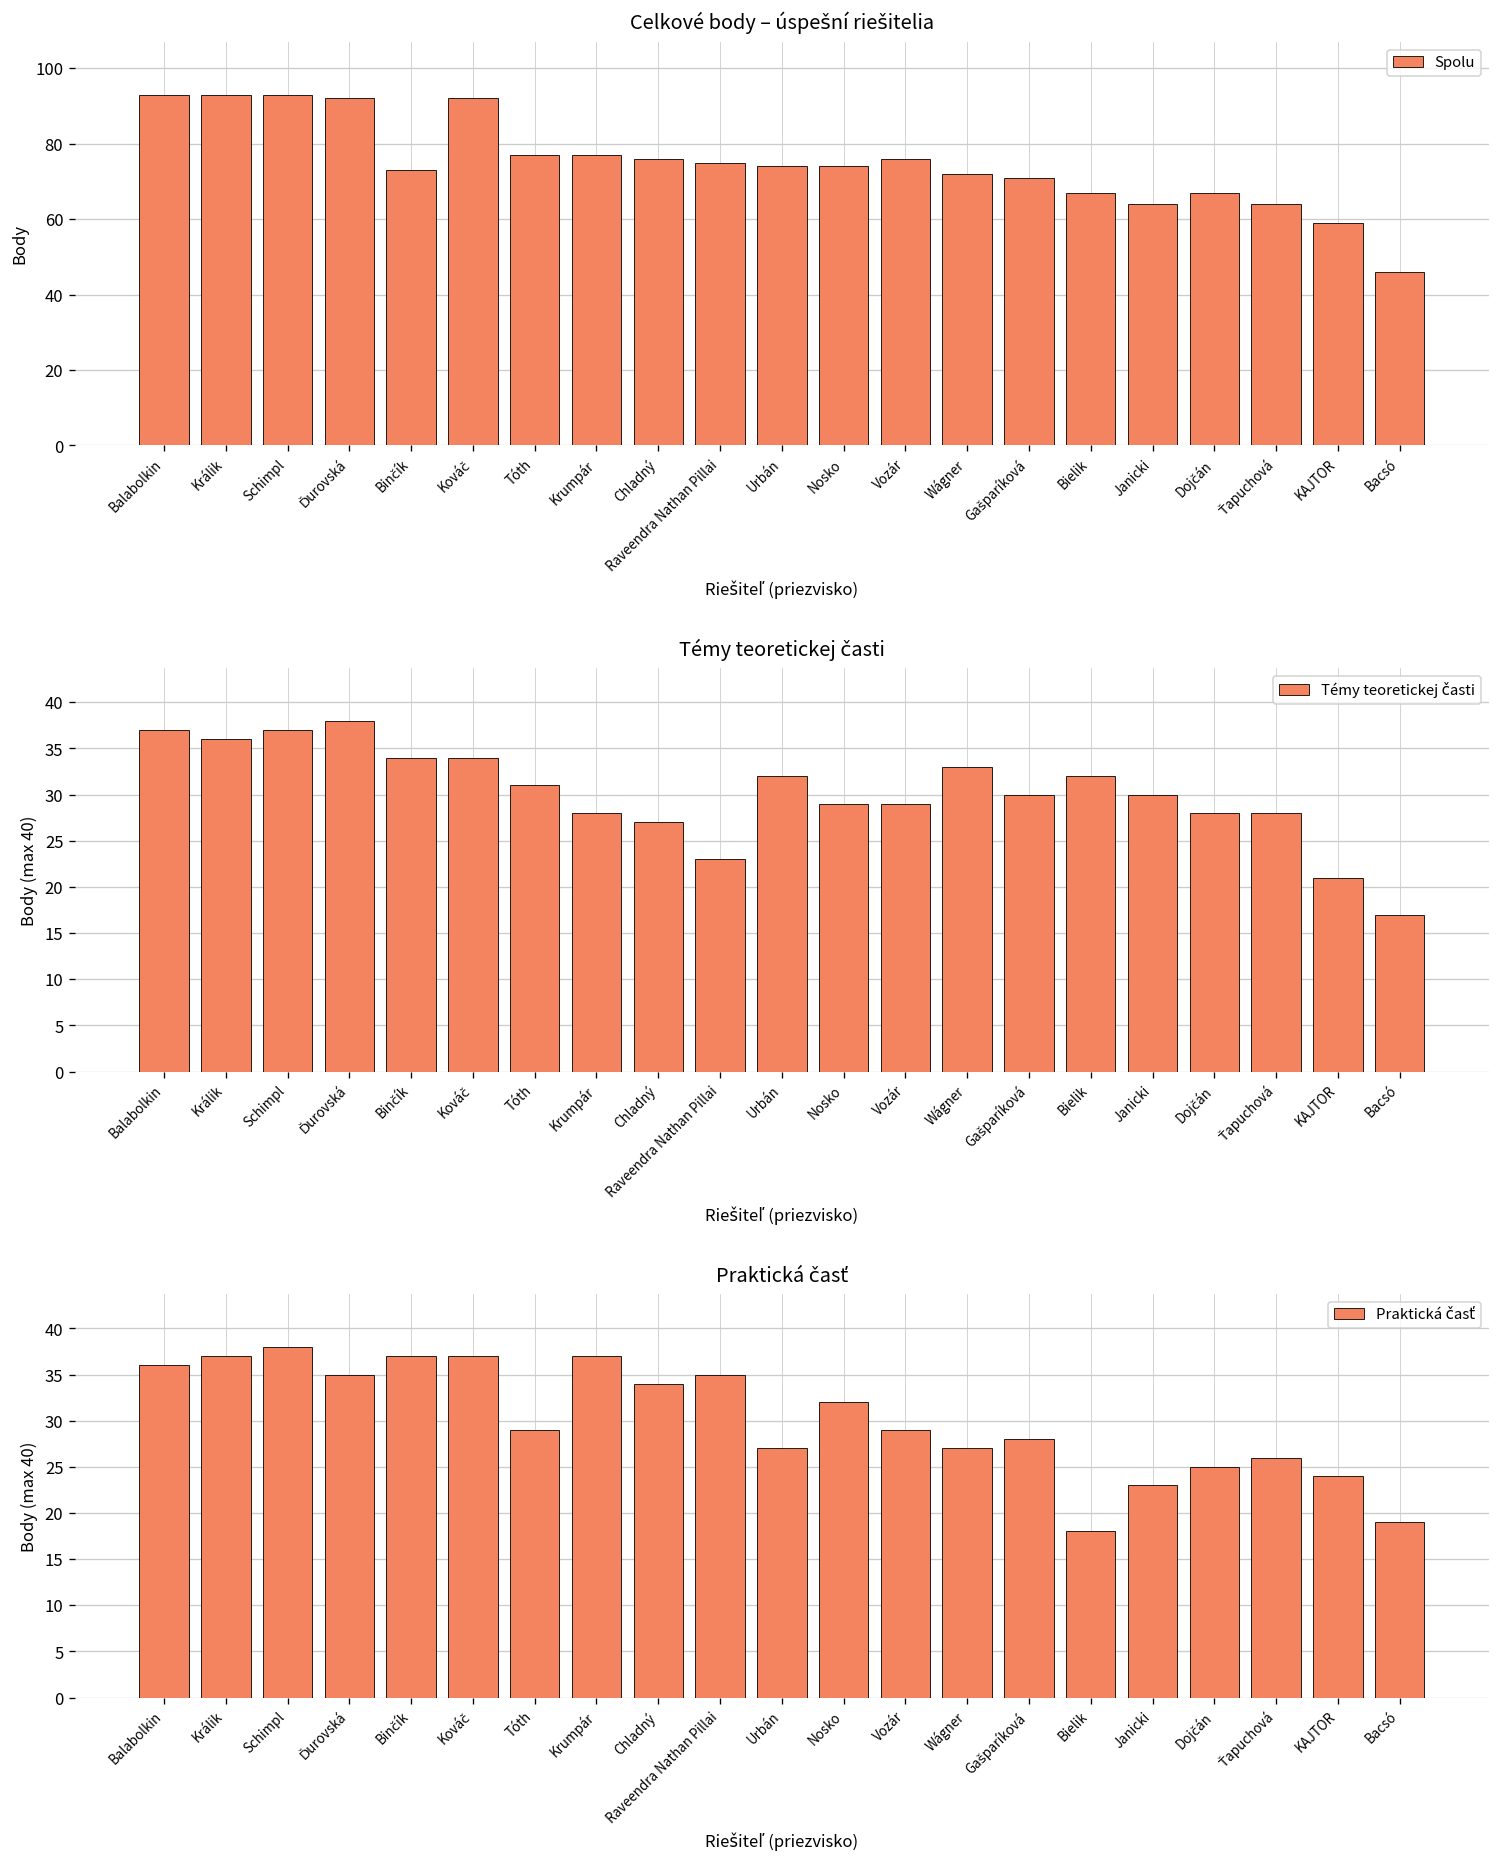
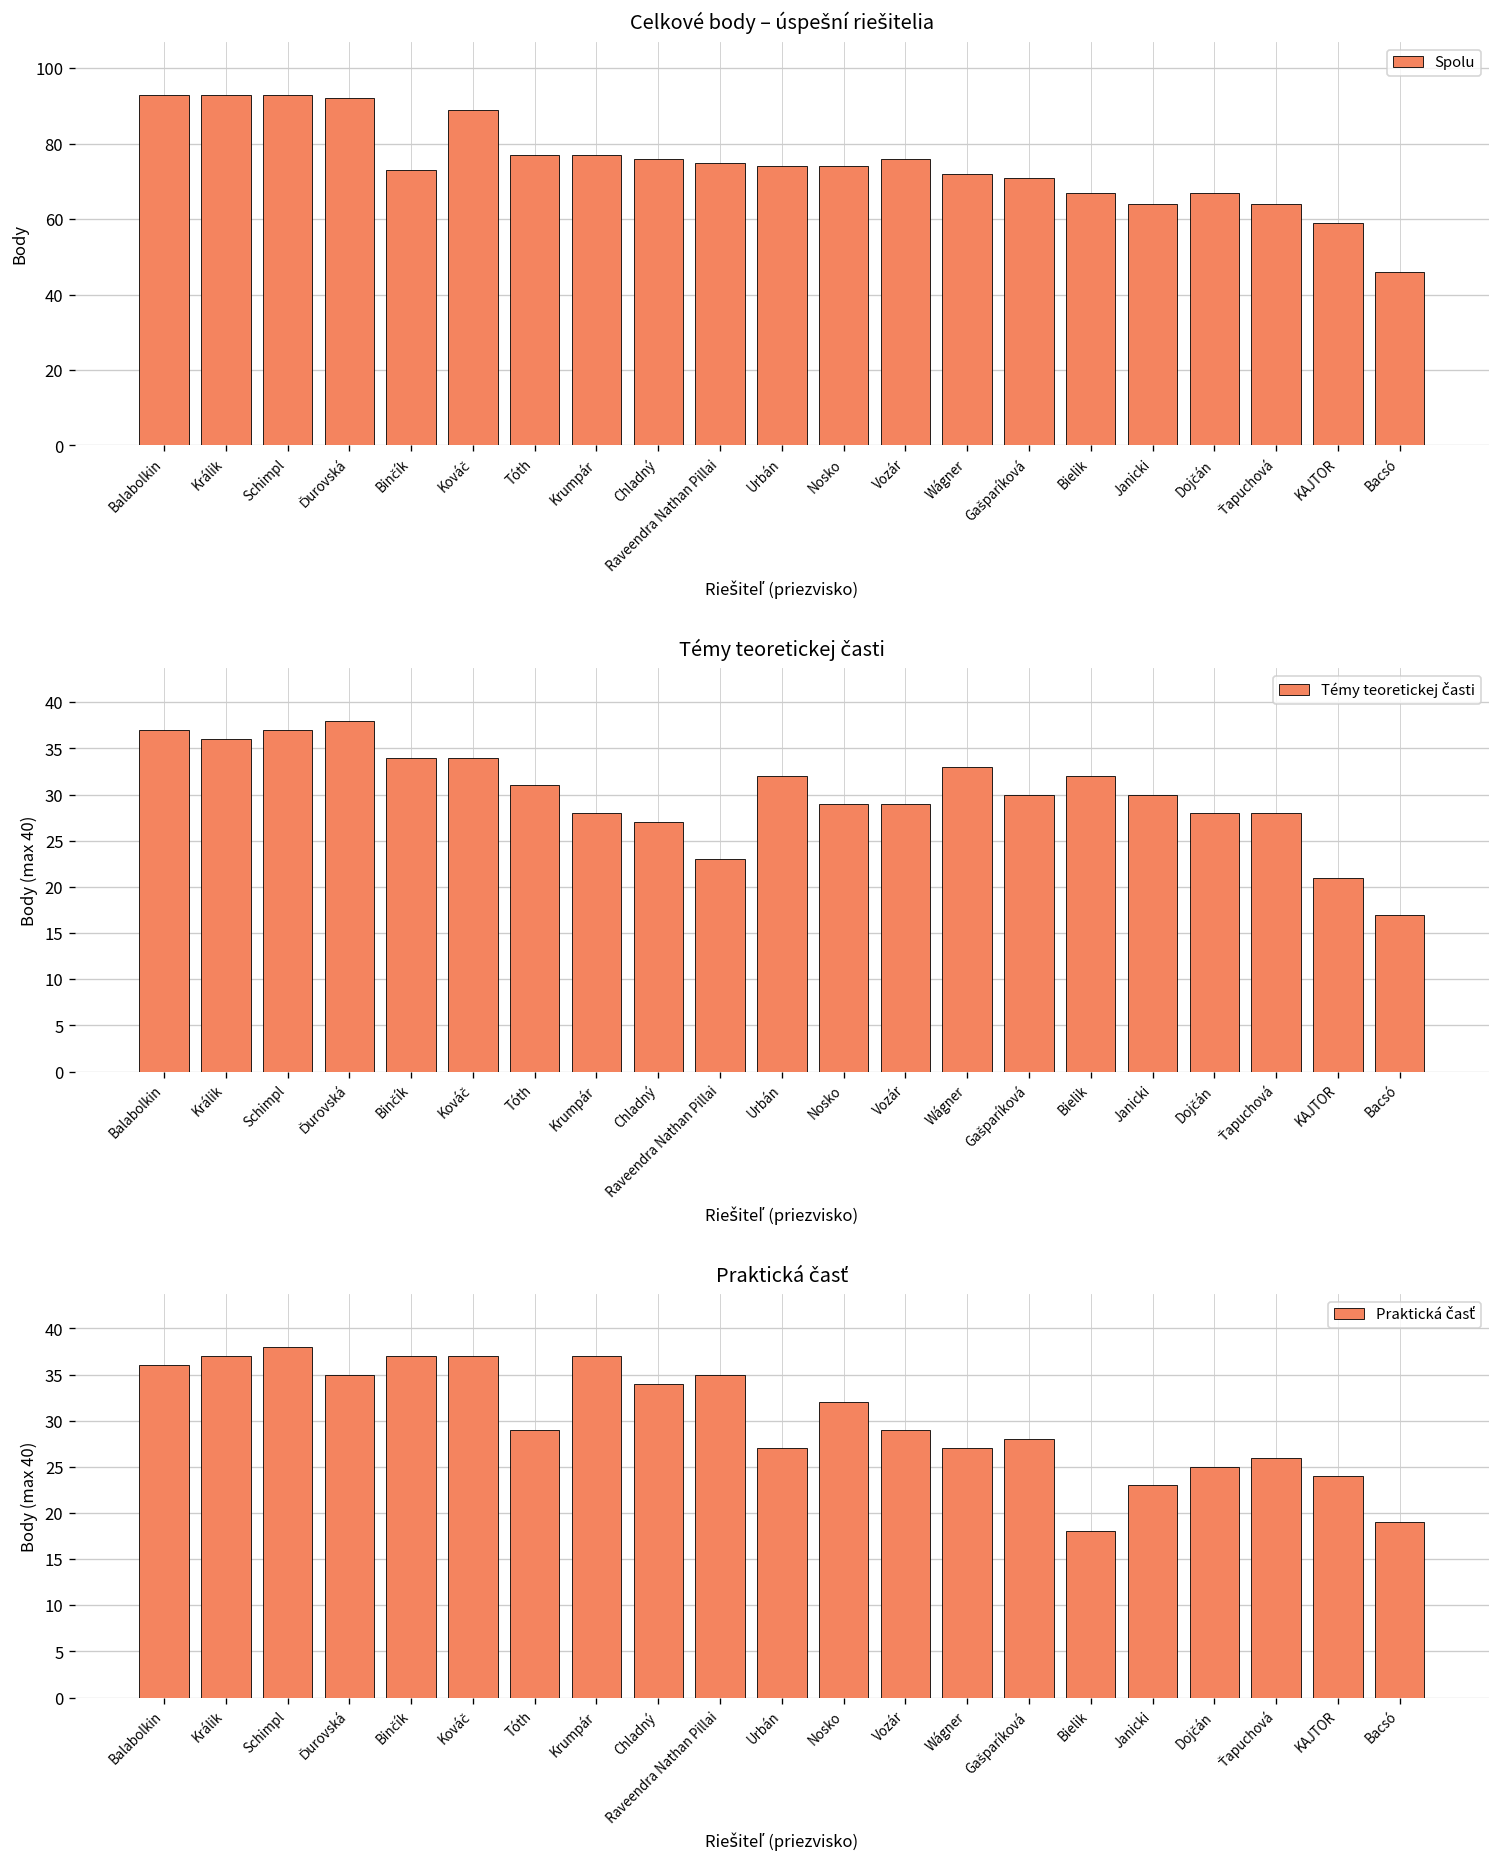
  {
    "Celkové body – úspešní riešitelia": {
      "Balabolkin": 93,
      "Králik": 93,
      "Schimpl": 93,
      "Ďurovská": 92,
      "Binčík": 73,
-     "Kováč": 92,
+     "Kováč": 89,
      "Tóth": 77,
      "Krumpár": 77,
      "Chladný": 76,
      "Raveendra Nathan Pillai": 75,
      "Urbán": 74,
      "Nosko": 74,
      "Vozár": 76,
      "Wágner": 72,
      "Gašparíková": 71,
      "Bielik": 67,
      "Janicki": 64,
      "Dojčán": 67,
      "Ťapuchová": 64,
      "KAJTOR": 59,
      "Bacsó": 46
    },
    "Témy teoretickej časti": {
      "Balabolkin": 37,
      "Králik": 36,
      "Schimpl": 37,
      "Ďurovská": 38,
      "Binčík": 34,
      "Kováč": 34,
      "Tóth": 31,
      "Krumpár": 28,
      "Chladný": 27,
      "Raveendra Nathan Pillai": 23,
      "Urbán": 32,
      "Nosko": 29,
      "Vozár": 29,
      "Wágner": 33,
      "Gašparíková": 30,
      "Bielik": 32,
      "Janicki": 30,
      "Dojčán": 28,
      "Ťapuchová": 28,
      "KAJTOR": 21,
      "Bacsó": 17
    },
    "Praktická časť": {
      "Balabolkin": 36,
      "Králik": 37,
      "Schimpl": 38,
      "Ďurovská": 35,
      "Binčík": 37,
      "Kováč": 37,
      "Tóth": 29,
      "Krumpár": 37,
      "Chladný": 34,
      "Raveendra Nathan Pillai": 35,
      "Urbán": 27,
      "Nosko": 32,
      "Vozár": 29,
      "Wágner": 27,
      "Gašparíková": 28,
      "Bielik": 18,
      "Janicki": 23,
      "Dojčán": 25,
      "Ťapuchová": 26,
      "KAJTOR": 24,
      "Bacsó": 19
    }
  }
